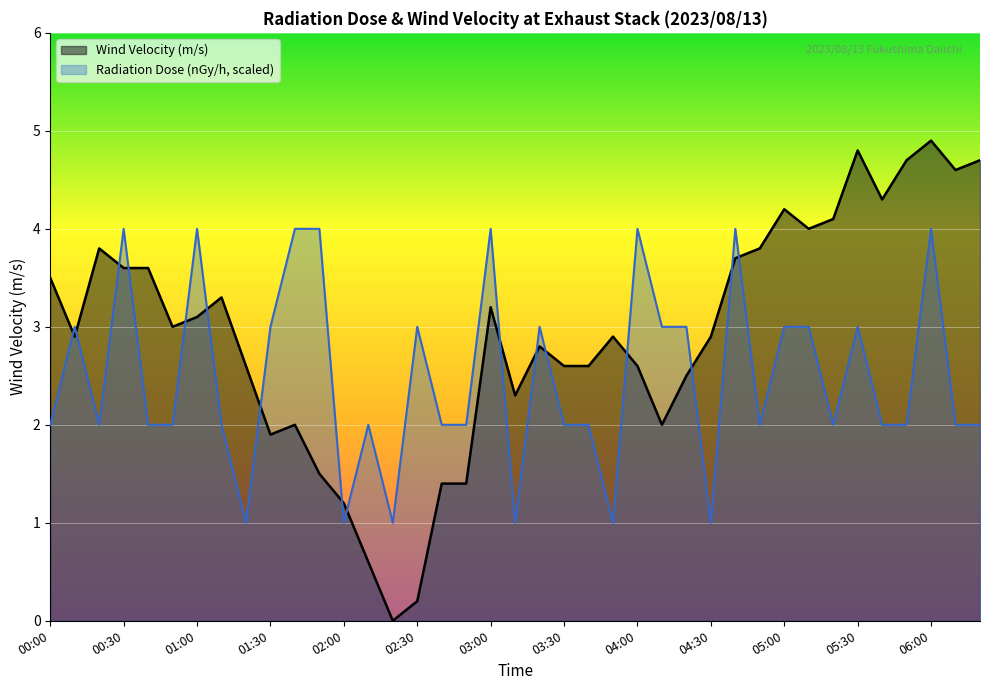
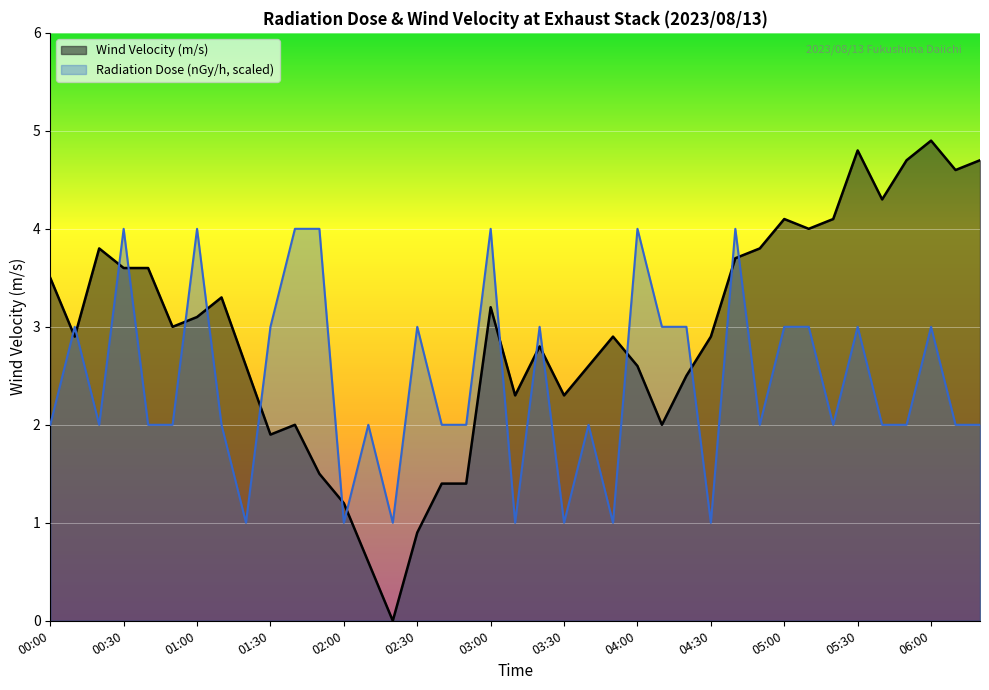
  {
    "Wind Velocity (m/s)": {
      "00:00": 3.5,
      "00:30": 3.6,
      "01:00": 3.1,
      "01:30": 1.9,
      "02:00": 1.2,
-     "02:30": 0.2,
+     "02:30": 0.9,
      "03:00": 3.2,
-     "03:30": 2.6,
+     "03:30": 2.3,
      "04:00": 2.6,
      "04:30": 2.9,
-     "05:00": 4.2,
+     "05:00": 4.1,
      "05:30": 4.8,
      "06:00": 4.9
    },
    "Radiation Dose (nGy/h, scaled)": {
      "00:00": 2.0,
      "00:30": 4.0,
      "01:00": 4.0,
      "01:30": 3.0,
      "02:00": 1.0,
      "02:30": 3.0,
      "03:00": 4.0,
-     "03:30": 2.0,
+     "03:30": 1.0,
      "04:00": 4.0,
      "04:30": 1.0,
      "05:00": 3.0,
      "05:30": 3.0,
-     "06:00": 4.0
+     "06:00": 3.0
    }
  }
